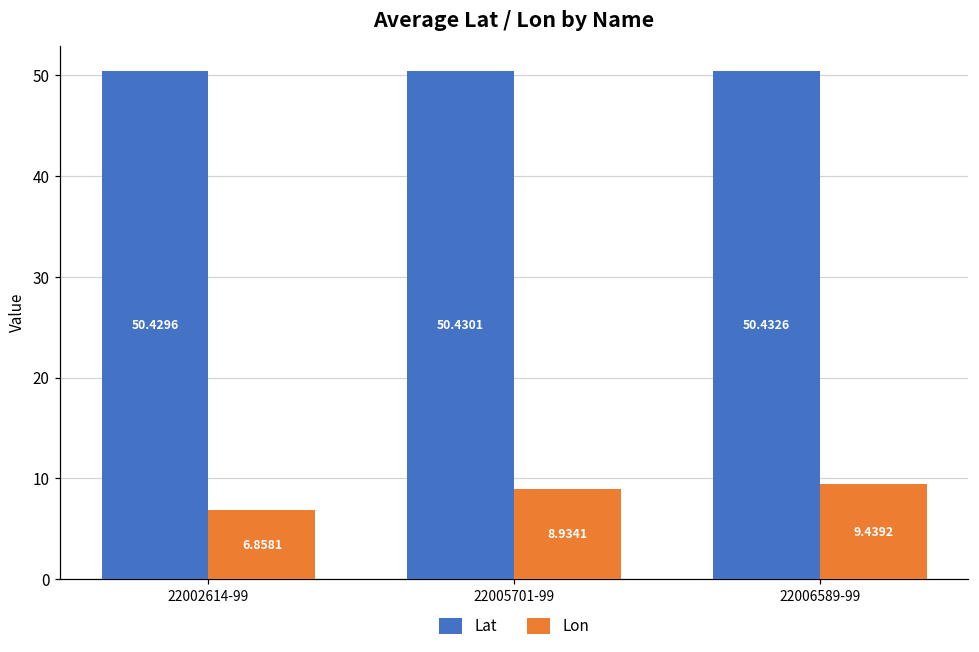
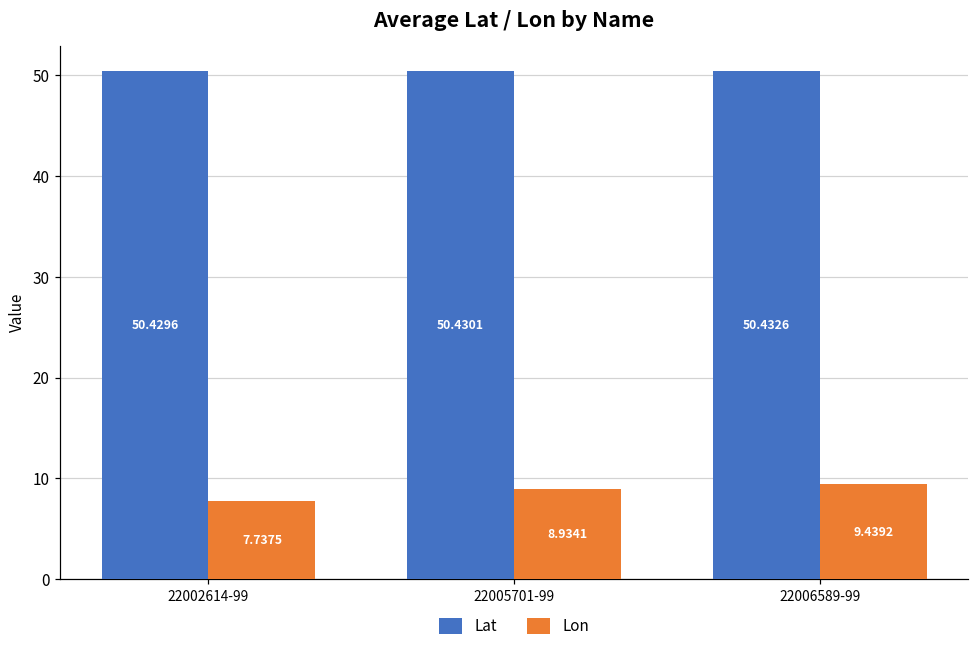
  {
    "Lat": {
      "22002614-99": 50.4296,
      "22005701-99": 50.4301,
      "22006589-99": 50.4326
    },
    "Lon": {
-     "22002614-99": 6.8581,
+     "22002614-99": 7.7375,
      "22005701-99": 8.9341,
      "22006589-99": 9.4392
    }
  }
